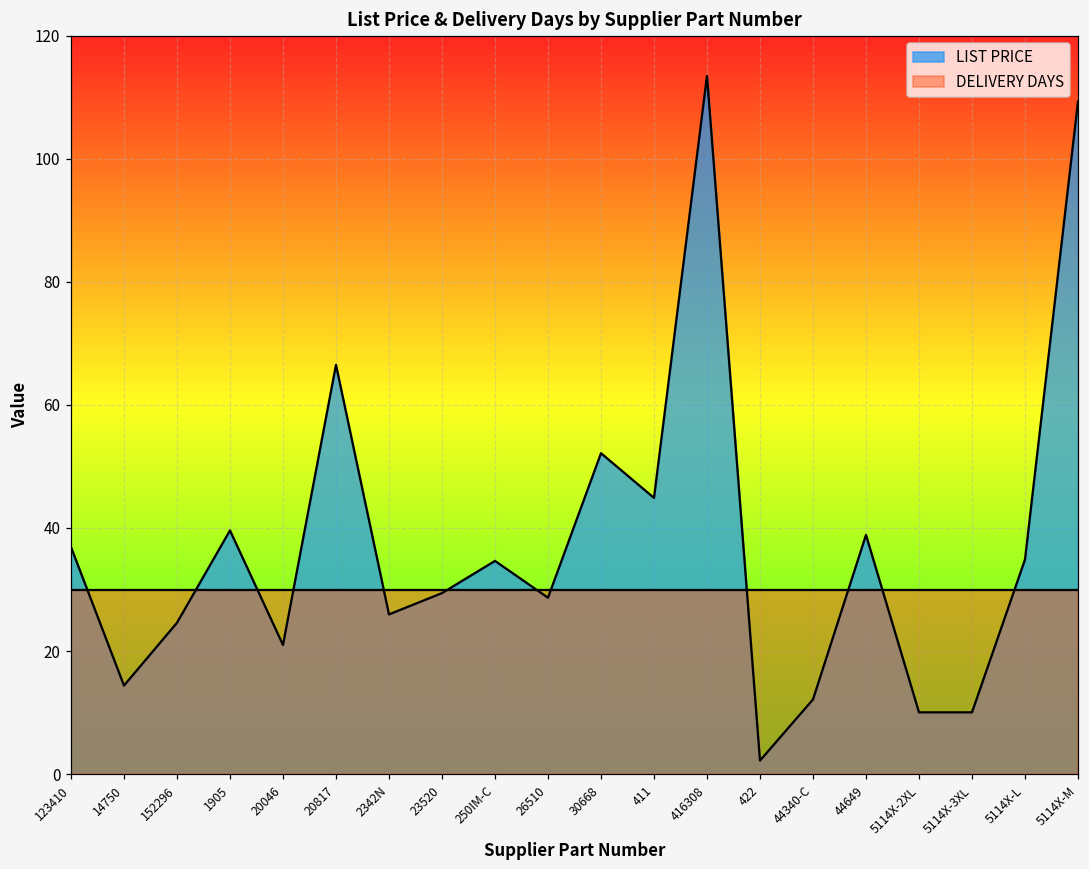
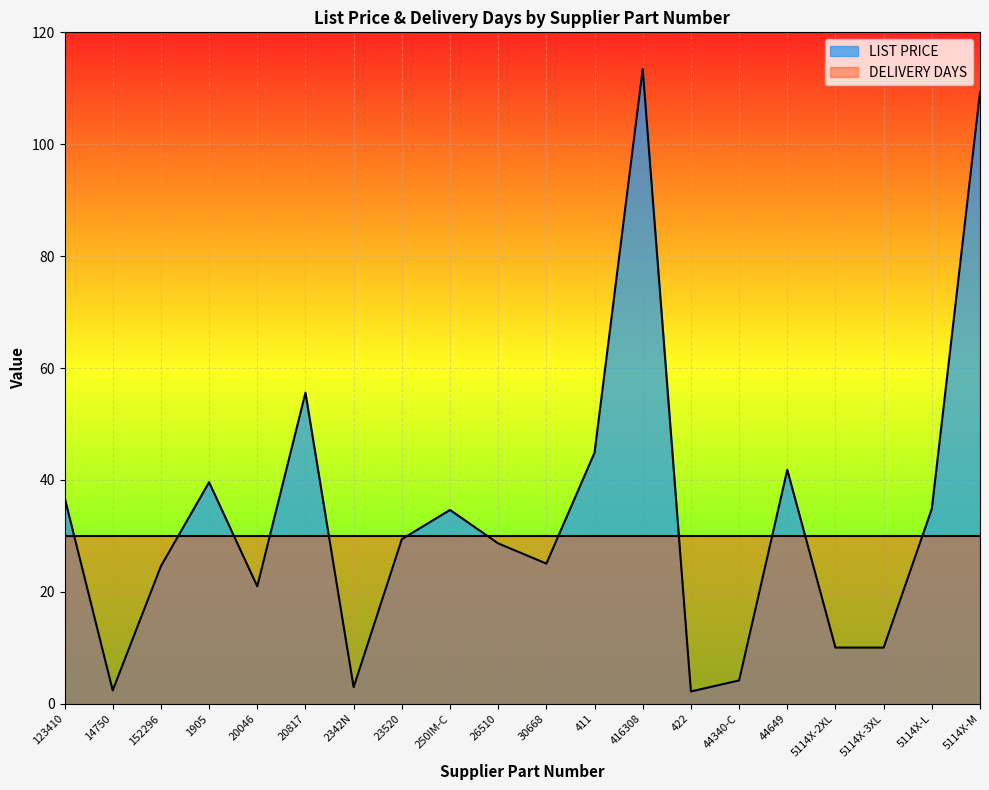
  {
    "LIST PRICE": {
      "123410": 37,
-     "14750": 14,
+     "14750": 2,
      "152296": 25,
      "1905": 40,
      "20046": 21,
-     "20817": 67,
-     "2342N": 26,
+     "20817": 56,
+     "2342N": 3,
      "23520": 29,
      "250IM-C": 35,
      "26510": 29,
-     "30668": 52,
+     "30668": 25,
      "411": 45,
      "416308": 113,
      "422": 2,
-     "44340-C": 12,
-     "44649": 39,
+     "44340-C": 4,
+     "44649": 42,
      "5114X-2XL": 10,
      "5114X-3XL": 10,
      "5114X-L": 35,
      "5114X-M": 109
    },
    "DELIVERY DAYS": {
      "123410": 30,
      "14750": 30,
      "152296": 30,
      "1905": 30,
      "20046": 30,
      "20817": 30,
      "2342N": 30,
      "23520": 30,
      "250IM-C": 30,
      "26510": 30,
      "30668": 30,
      "411": 30,
      "416308": 30,
      "422": 30,
      "44340-C": 30,
      "44649": 30,
      "5114X-2XL": 30,
      "5114X-3XL": 30,
      "5114X-L": 30,
      "5114X-M": 30
    }
  }
